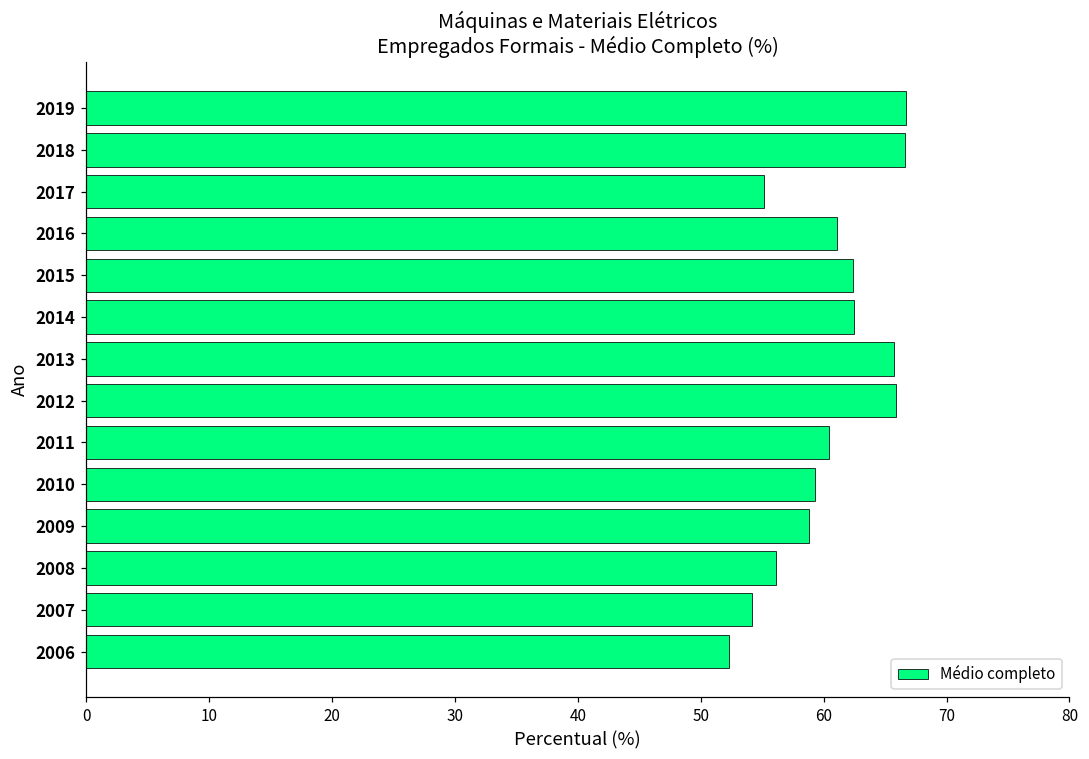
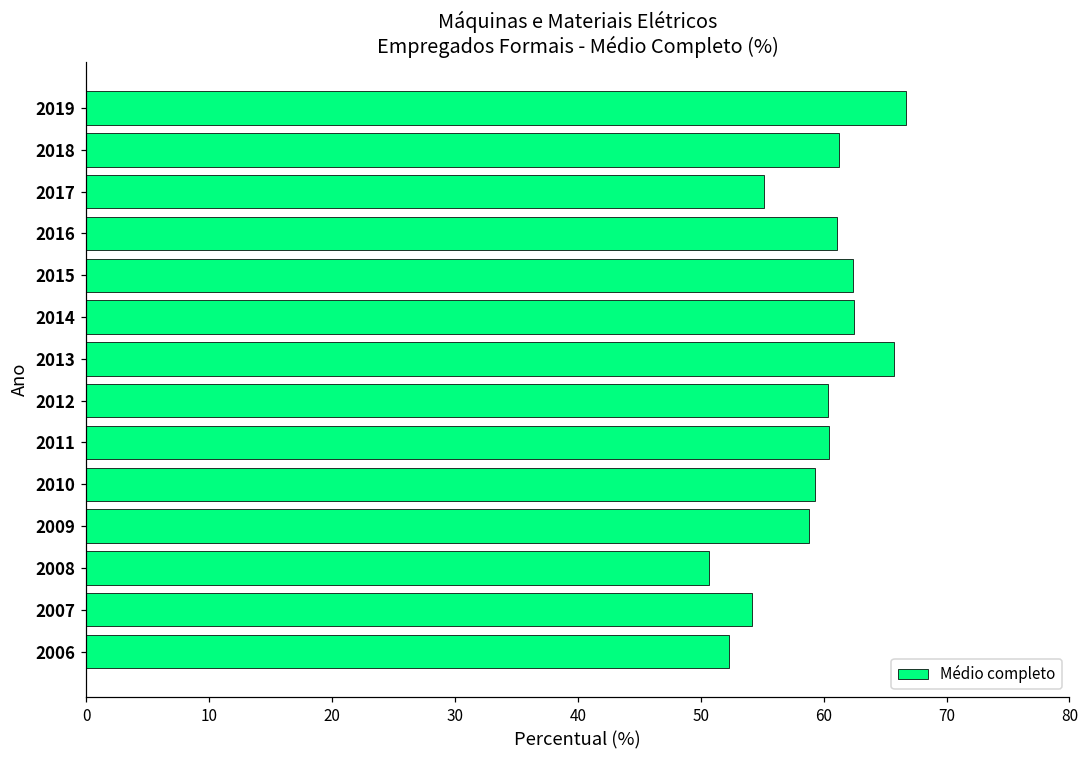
  {
    "2019": 66.7,
-   "2018": 66.6,
+   "2018": 61.2,
    "2017": 55.2,
    "2016": 61.1,
    "2015": 62.4,
    "2014": 62.5,
    "2013": 65.7,
-   "2012": 65.9,
+   "2012": 60.3,
    "2011": 60.4,
    "2010": 59.3,
    "2009": 58.8,
-   "2008": 56.2,
+   "2008": 50.7,
    "2007": 54.2,
    "2006": 52.3
  }
